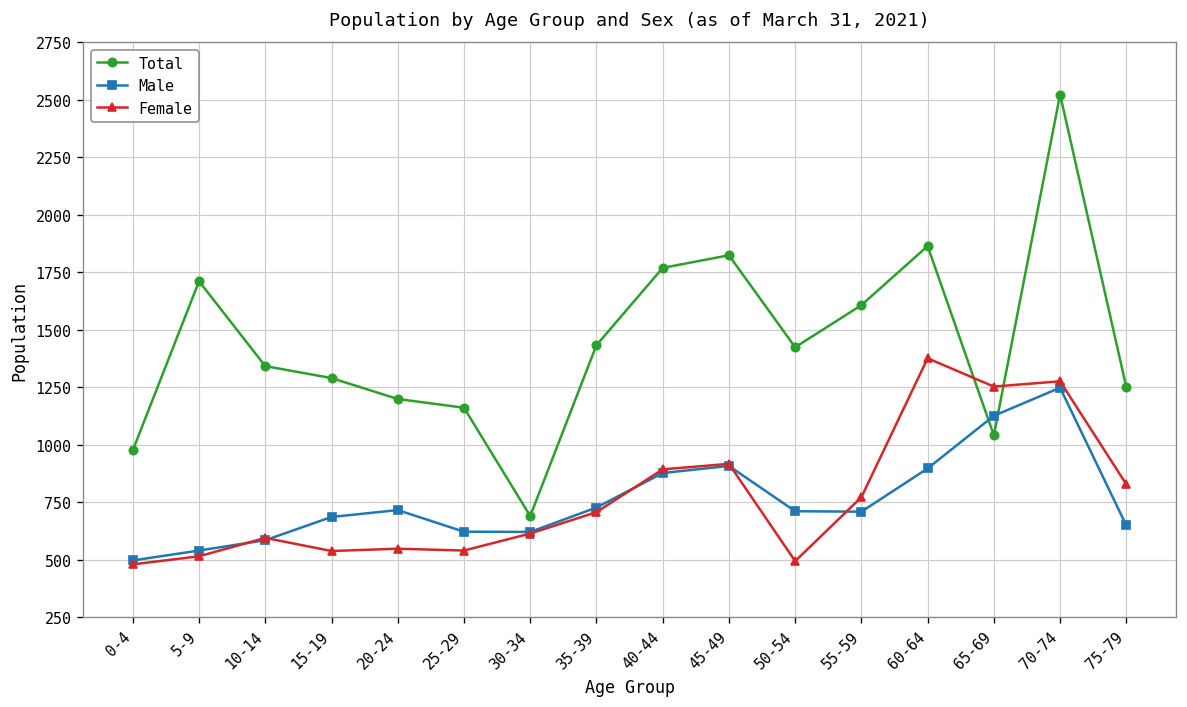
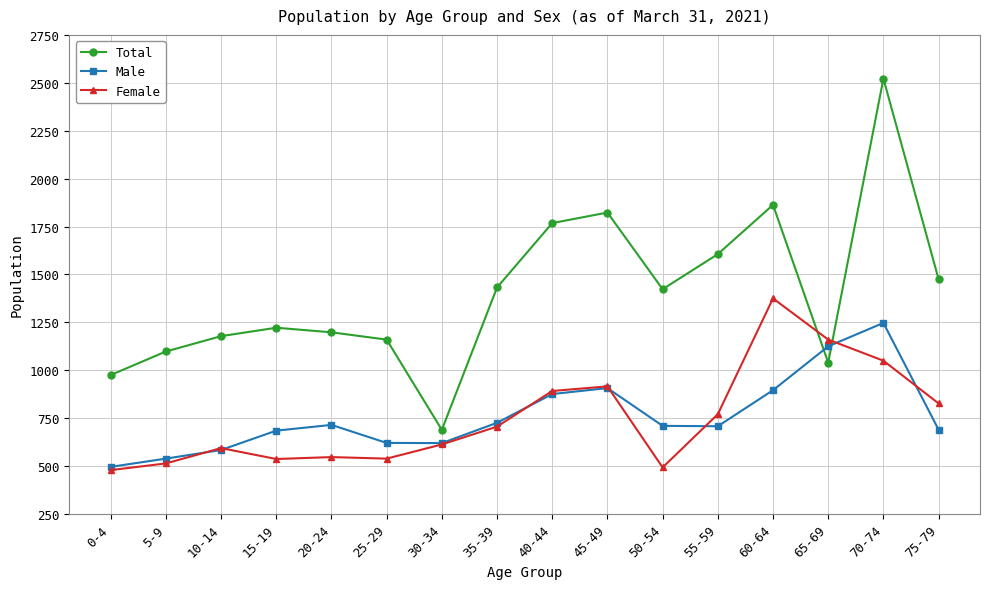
  {
    "Total": {
      "0-4": 980,
-     "5-9": 1710,
-     "10-14": 1340,
-     "15-19": 1290,
+     "5-9": 1100,
+     "10-14": 1180,
+     "15-19": 1220,
      "20-24": 1200,
      "25-29": 1160,
      "30-34": 690,
      "35-39": 1430,
      "40-44": 1770,
      "45-49": 1820,
      "50-54": 1420,
      "55-59": 1610,
      "60-64": 1860,
      "65-69": 1040,
      "70-74": 2520,
-     "75-79": 1250
+     "75-79": 1480
    },
    "Male": {
      "0-4": 500,
      "5-9": 540,
      "15-19": 690,
      "20-24": 720,
      "25-29": 620,
      "35-39": 730,
      "40-44": 880,
      "50-54": 710,
      "55-59": 710,
      "60-64": 900,
      "65-69": 1130,
      "70-74": 1250,
-     "75-79": 650
+     "75-79": 690
    },
    "Female": {
      "0-4": 480,
      "5-9": 510,
      "15-19": 540,
      "20-24": 550,
      "25-29": 540,
      "35-39": 710,
      "40-44": 890,
      "50-54": 490,
      "55-59": 770,
      "60-64": 1380,
-     "65-69": 1250,
-     "70-74": 1280,
+     "65-69": 1160,
+     "70-74": 1050,
      "75-79": 830
    }
  }
